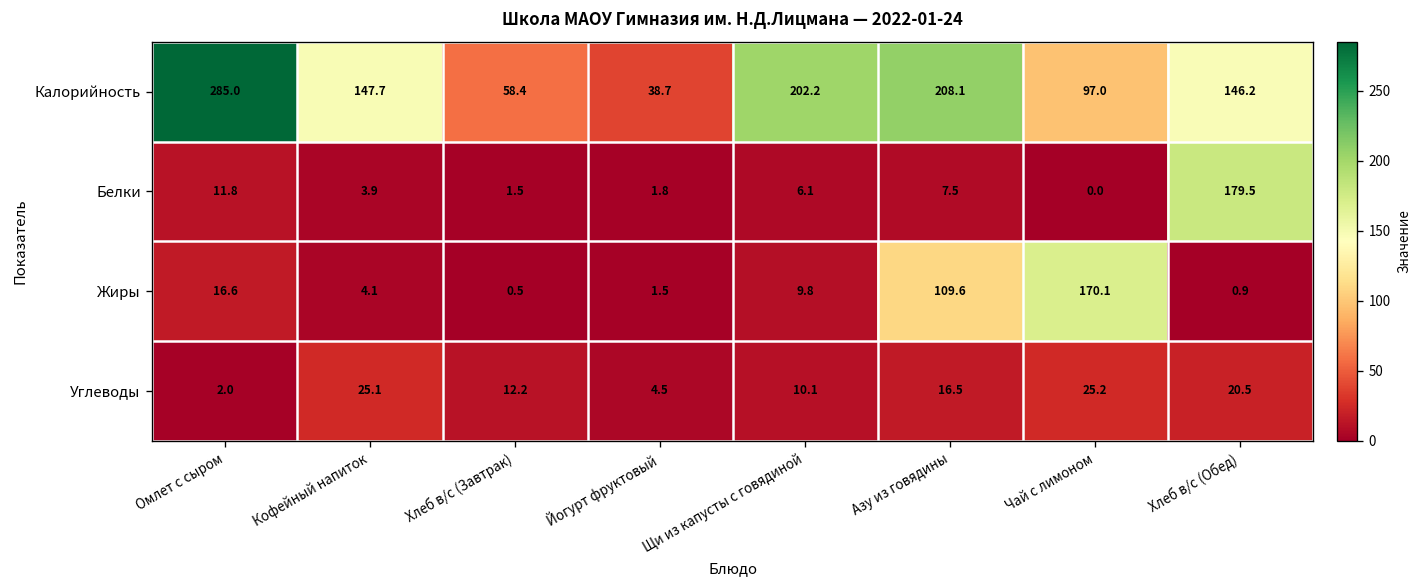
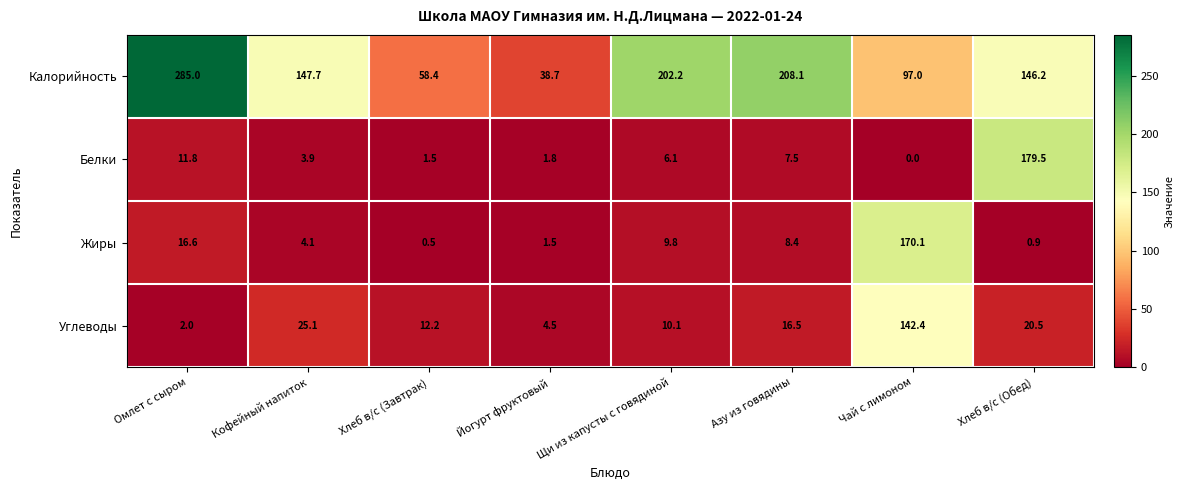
  {
    "Калорийность": {
      "Омлет с сыром": 285.0,
      "Кофейный напиток": 147.7,
      "Хлеб в/с (Завтрак)": 58.4,
      "Йогурт фруктовый": 38.7,
      "Щи из капусты с говядиной": 202.2,
      "Азу из говядины": 208.1,
      "Чай с лимоном": 97.0,
      "Хлеб в/с (Обед)": 146.2
    },
    "Белки": {
      "Омлет с сыром": 11.8,
      "Кофейный напиток": 3.9,
      "Хлеб в/с (Завтрак)": 1.5,
      "Йогурт фруктовый": 1.8,
      "Щи из капусты с говядиной": 6.1,
      "Азу из говядины": 7.5,
      "Чай с лимоном": 0.0,
      "Хлеб в/с (Обед)": 179.5
    },
    "Жиры": {
      "Омлет с сыром": 16.6,
      "Кофейный напиток": 4.1,
      "Хлеб в/с (Завтрак)": 0.5,
      "Йогурт фруктовый": 1.5,
      "Щи из капусты с говядиной": 9.8,
-     "Азу из говядины": 109.6,
+     "Азу из говядины": 8.4,
      "Чай с лимоном": 170.1,
      "Хлеб в/с (Обед)": 0.9
    },
    "Углеводы": {
      "Омлет с сыром": 2.0,
      "Кофейный напиток": 25.1,
      "Хлеб в/с (Завтрак)": 12.2,
      "Йогурт фруктовый": 4.5,
      "Щи из капусты с говядиной": 10.1,
      "Азу из говядины": 16.5,
-     "Чай с лимоном": 25.2,
+     "Чай с лимоном": 142.4,
      "Хлеб в/с (Обед)": 20.5
    }
  }
